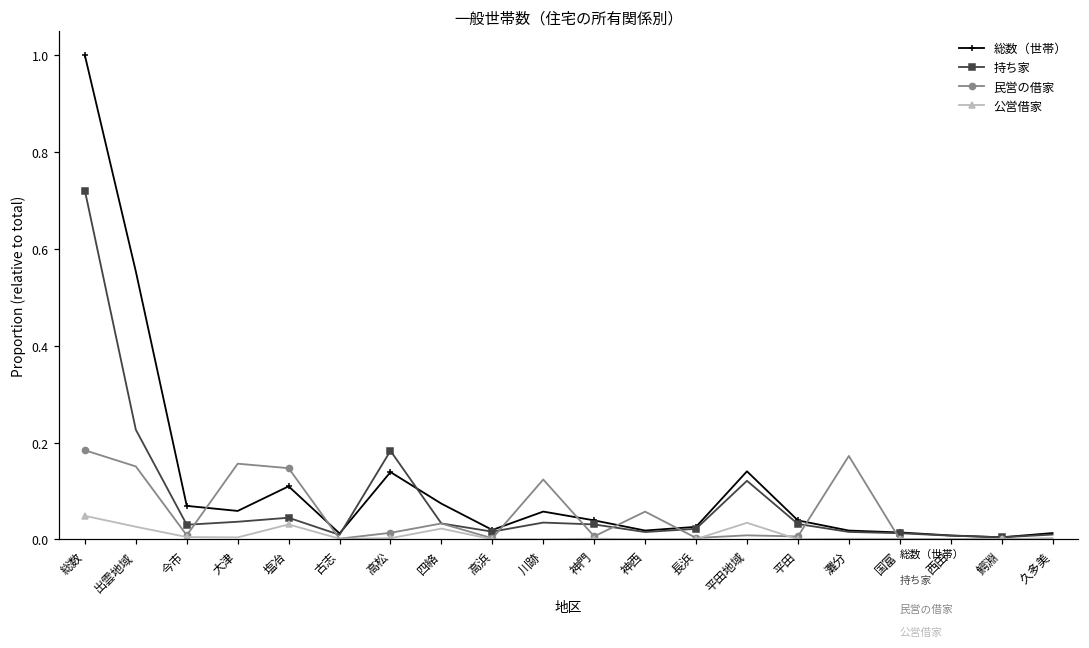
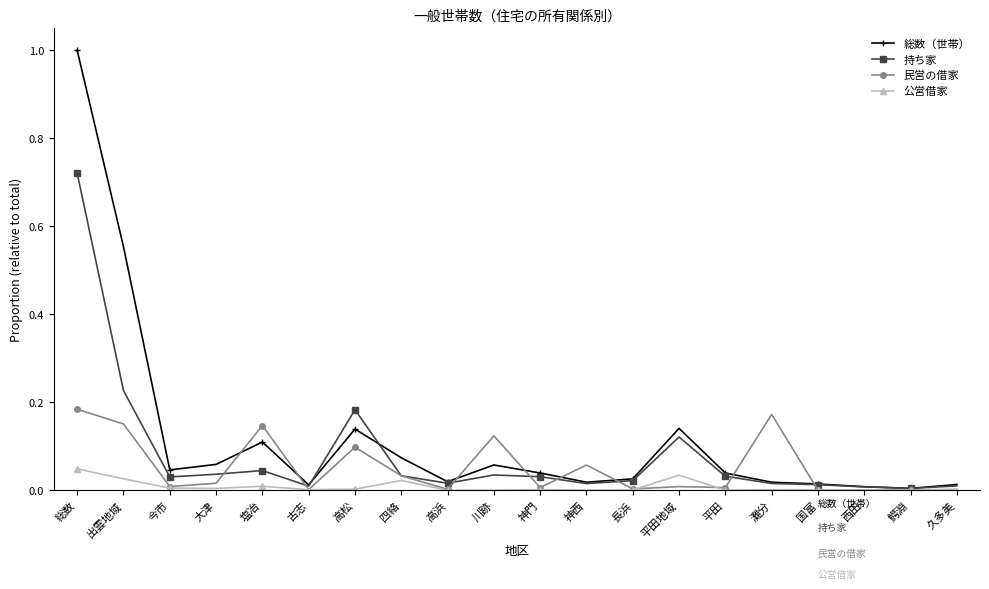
  {
    "総数（世帯）": {
      "総数": 1.00,
      "出雲地域": 0.55,
-     "今市": 0.07,
+     "今市": 0.05,
      "大津": 0.06,
      "塩冶": 0.11,
      "高松": 0.14,
      "四絡": 0.07,
      "川跡": 0.06,
      "神門": 0.04,
      "平田地域": 0.14,
      "平田": 0.04
    },
    "持ち家": {
      "総数": 0.72,
      "出雲地域": 0.23,
      "今市": 0.03,
      "大津": 0.04,
      "塩冶": 0.04,
      "高松": 0.18,
      "川跡": 0.03,
      "神門": 0.03,
      "平田地域": 0.12,
      "平田": 0.03
    },
    "民営の借家": {
      "総数": 0.18,
      "出雲地域": 0.15,
-     "大津": 0.16,
+     "大津": 0.02,
      "塩冶": 0.15,
-     "高松": 0.01,
+     "高松": 0.10,
      "川跡": 0.12,
      "神西": 0.06,
      "平田地域": 0.01,
      "灘分": 0.17
    },
    "公営借家": {
      "総数": 0.05,
      "出雲地域": 0.03,
      "大津": 0.00,
-     "塩冶": 0.03,
+     "塩冶": 0.01,
      "高松": 0.00,
      "四絡": 0.02,
      "川跡": 0.00,
      "神西": 0.00,
      "平田地域": 0.03,
      "灘分": 0.00
    }
  }
